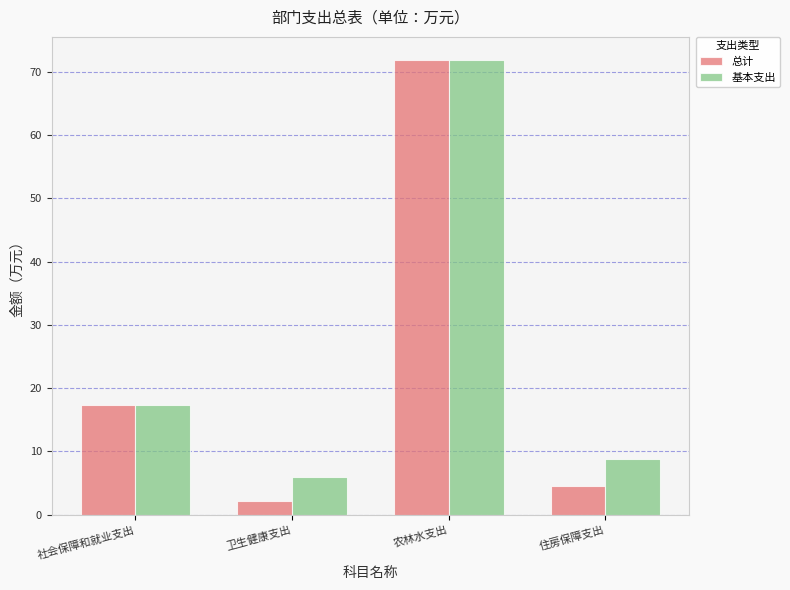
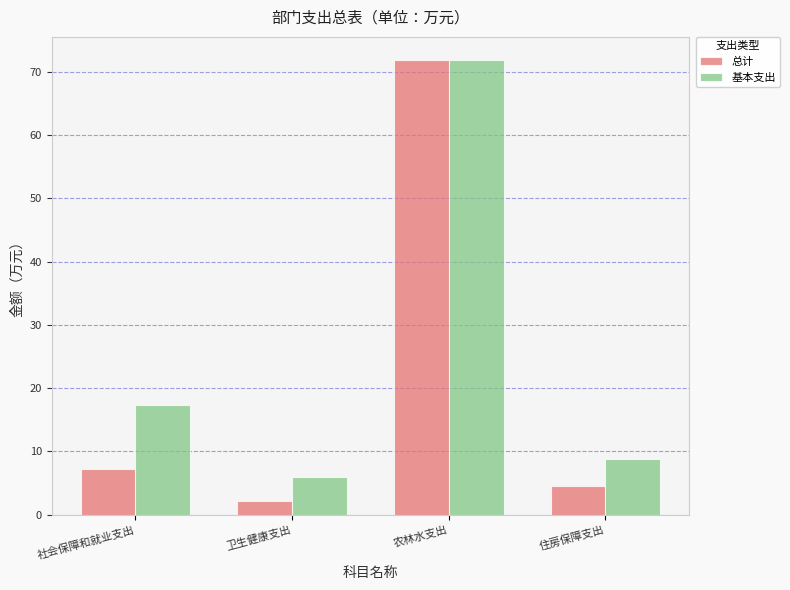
  {
    "总计": {
-     "社会保障和就业支出": 17,
+     "社会保障和就业支出": 7,
      "卫生健康支出": 2,
      "农林水支出": 72,
      "住房保障支出": 5
    },
    "基本支出": {
      "社会保障和就业支出": 17,
      "卫生健康支出": 6,
      "农林水支出": 72,
      "住房保障支出": 9
    }
  }
